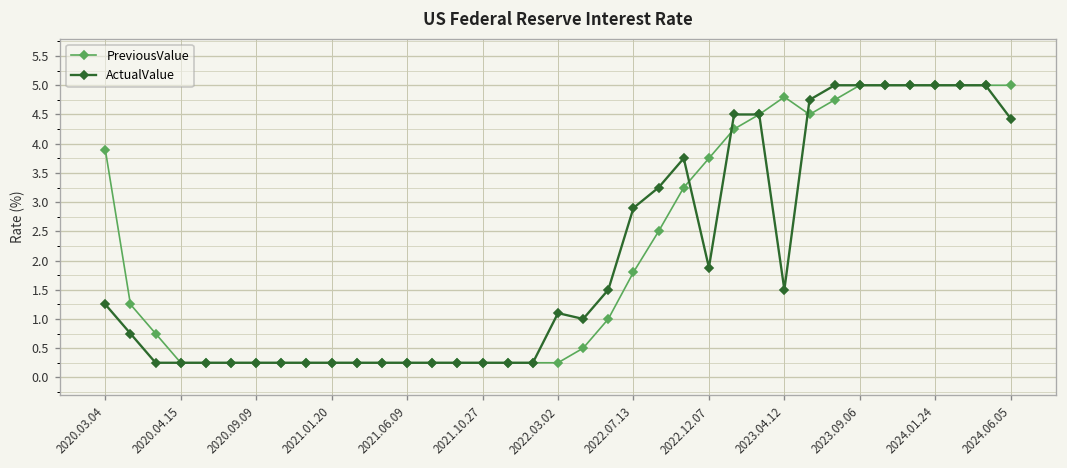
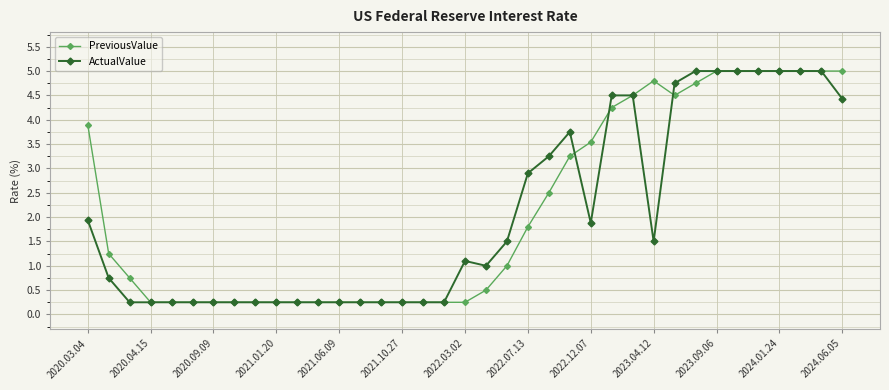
  {
    "PreviousValue": {
      "2020.03.04": 3.9,
      "2022.03.02": 0.3,
      "2022.07.13": 1.8,
-     "2022.12.07": 3.8,
+     "2022.12.07": 3.5,
      "2023.04.12": 4.8,
      "2024.06.05": 5.0
    },
    "ActualValue": {
-     "2020.03.04": 1.3,
+     "2020.03.04": 1.9,
      "2022.03.02": 1.1,
      "2022.07.13": 2.9,
      "2022.12.07": 1.9,
      "2023.04.12": 1.5,
      "2024.06.05": 4.4
    }
  }
